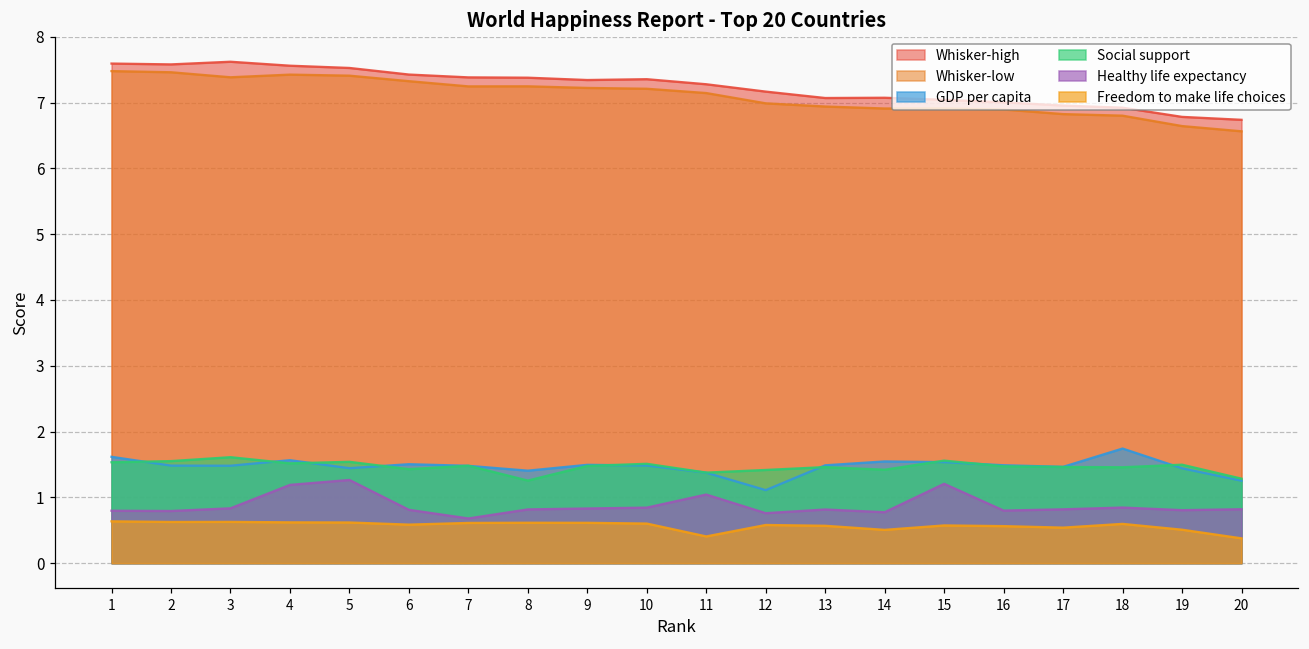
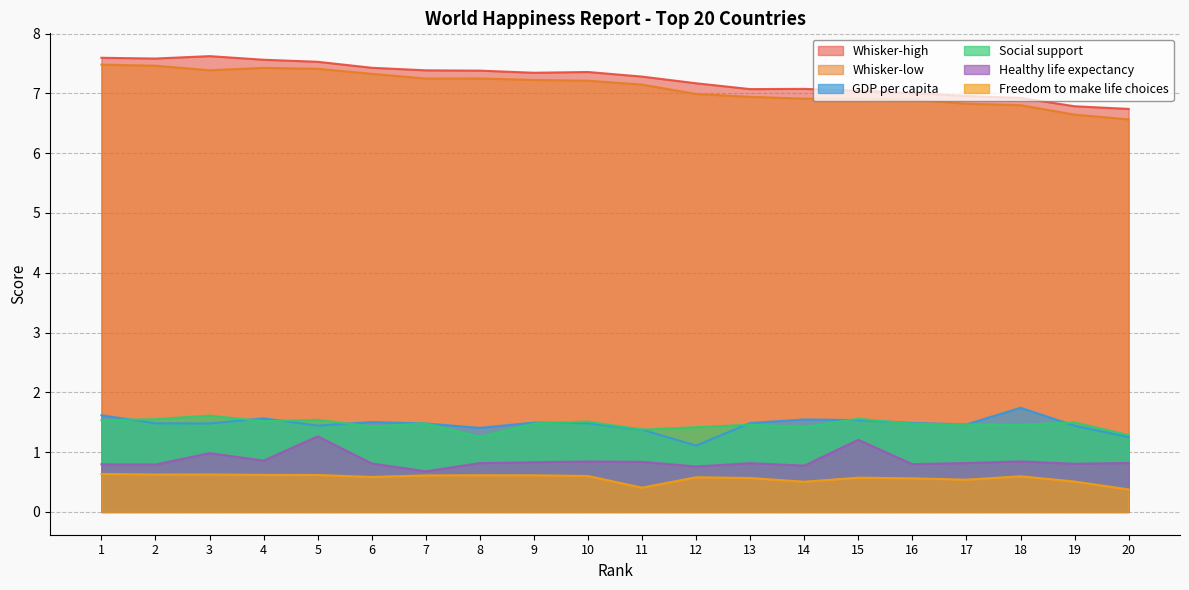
  {
    "GDP per capita": {
      "1": 1.6,
      "2": 1.5,
      "3": 1.5,
      "4": 1.6,
      "5": 1.4,
      "6": 1.5,
      "8": 1.4,
      "12": 1.1,
      "14": 1.5,
      "18": 1.7,
      "19": 1.4
    },
    "Social support": {
      "1": 1.5,
      "2": 1.6,
      "3": 1.6,
      "4": 1.5,
      "5": 1.5,
      "6": 1.4,
      "8": 1.3,
      "12": 1.4,
      "14": 1.4,
      "18": 1.5,
      "19": 1.5
    },
    "Healthy life expectancy": {
      "1": 0.8,
      "2": 0.8,
-     "3": 0.8,
-     "4": 1.2,
+     "3": 1.0,
+     "4": 0.9,
      "5": 1.3,
      "6": 0.8,
      "7": 0.7,
      "8": 0.8,
      "9": 0.8,
      "10": 0.8,
-     "11": 1.0,
+     "11": 0.8,
      "12": 0.8,
      "13": 0.8,
      "14": 0.8,
      "15": 1.2,
      "16": 0.8,
      "17": 0.8,
      "18": 0.8,
      "19": 0.8,
      "20": 0.8
    }
  }
